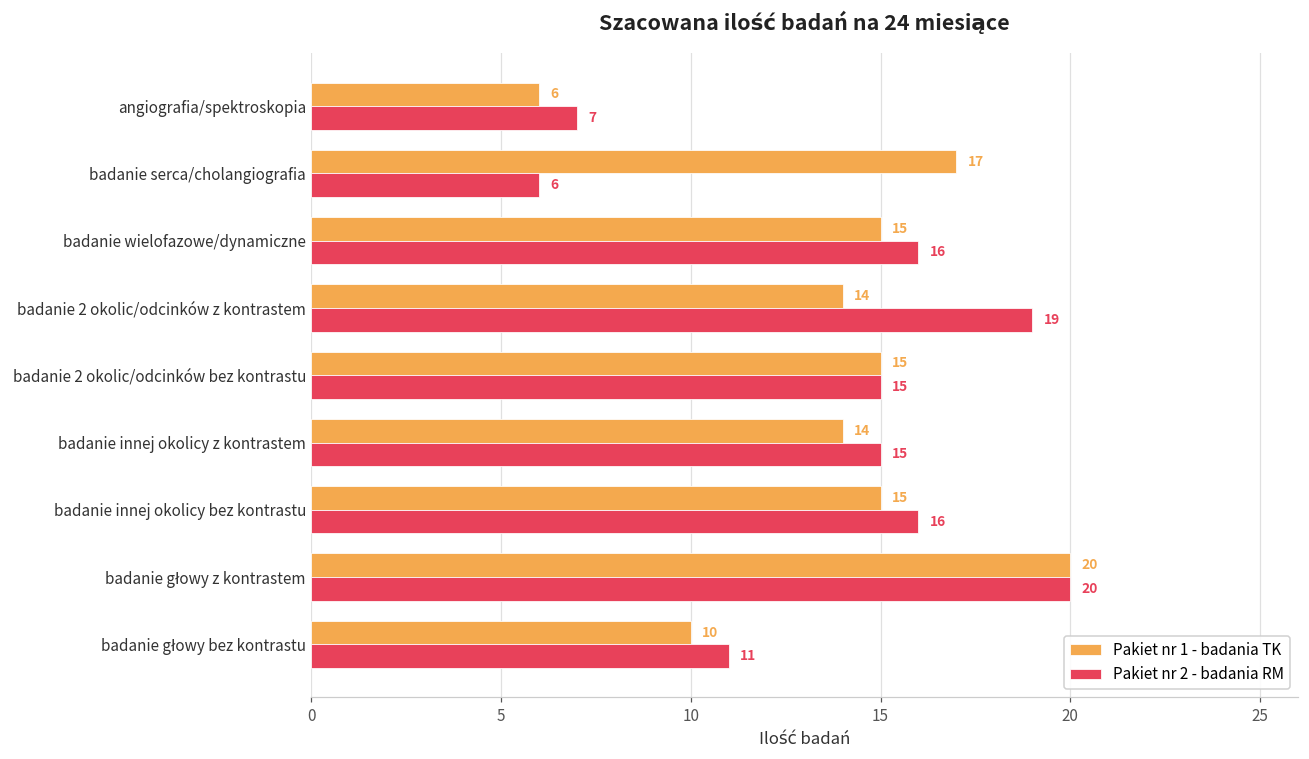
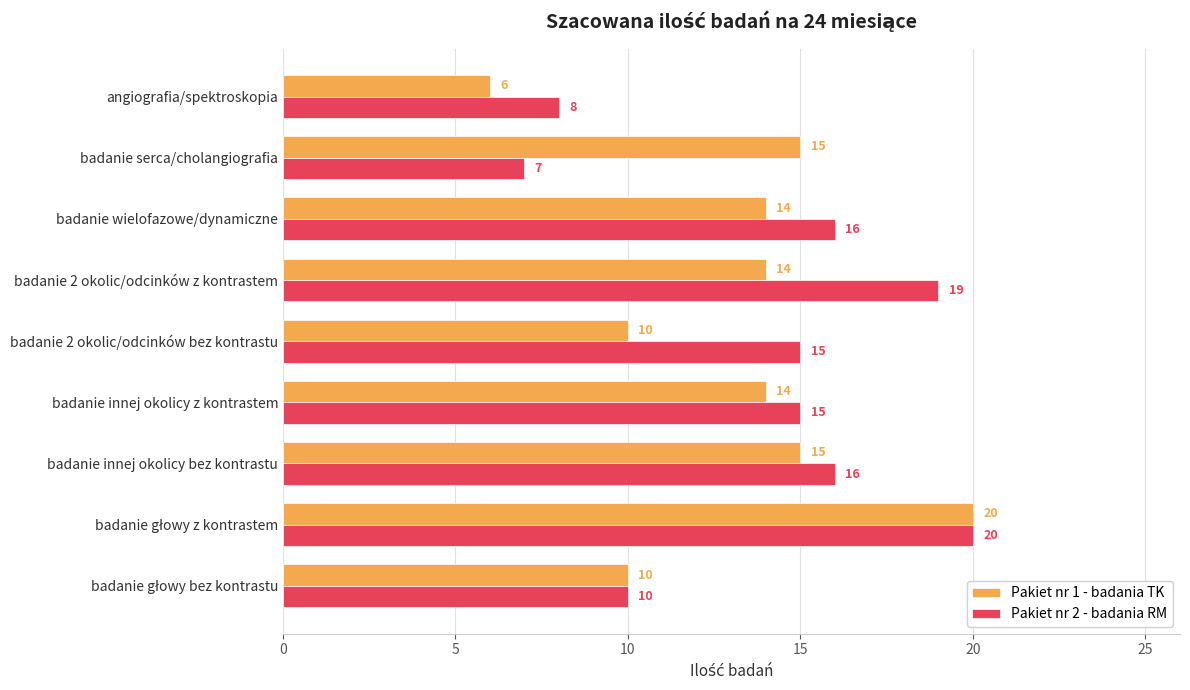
  {
    "Pakiet nr 1 - badania TK": {
      "angiografia/spektroskopia": 6,
-     "badanie serca/cholangiografia": 17,
-     "badanie wielofazowe/dynamiczne": 15,
+     "badanie serca/cholangiografia": 15,
+     "badanie wielofazowe/dynamiczne": 14,
      "badanie 2 okolic/odcinków z kontrastem": 14,
-     "badanie 2 okolic/odcinków bez kontrastu": 15,
+     "badanie 2 okolic/odcinków bez kontrastu": 10,
      "badanie innej okolicy z kontrastem": 14,
      "badanie innej okolicy bez kontrastu": 15,
      "badanie głowy z kontrastem": 20,
      "badanie głowy bez kontrastu": 10
    },
    "Pakiet nr 2 - badania RM": {
-     "angiografia/spektroskopia": 7,
-     "badanie serca/cholangiografia": 6,
+     "angiografia/spektroskopia": 8,
+     "badanie serca/cholangiografia": 7,
      "badanie wielofazowe/dynamiczne": 16,
      "badanie 2 okolic/odcinków z kontrastem": 19,
      "badanie 2 okolic/odcinków bez kontrastu": 15,
      "badanie innej okolicy z kontrastem": 15,
      "badanie innej okolicy bez kontrastu": 16,
      "badanie głowy z kontrastem": 20,
-     "badanie głowy bez kontrastu": 11
+     "badanie głowy bez kontrastu": 10
    }
  }
